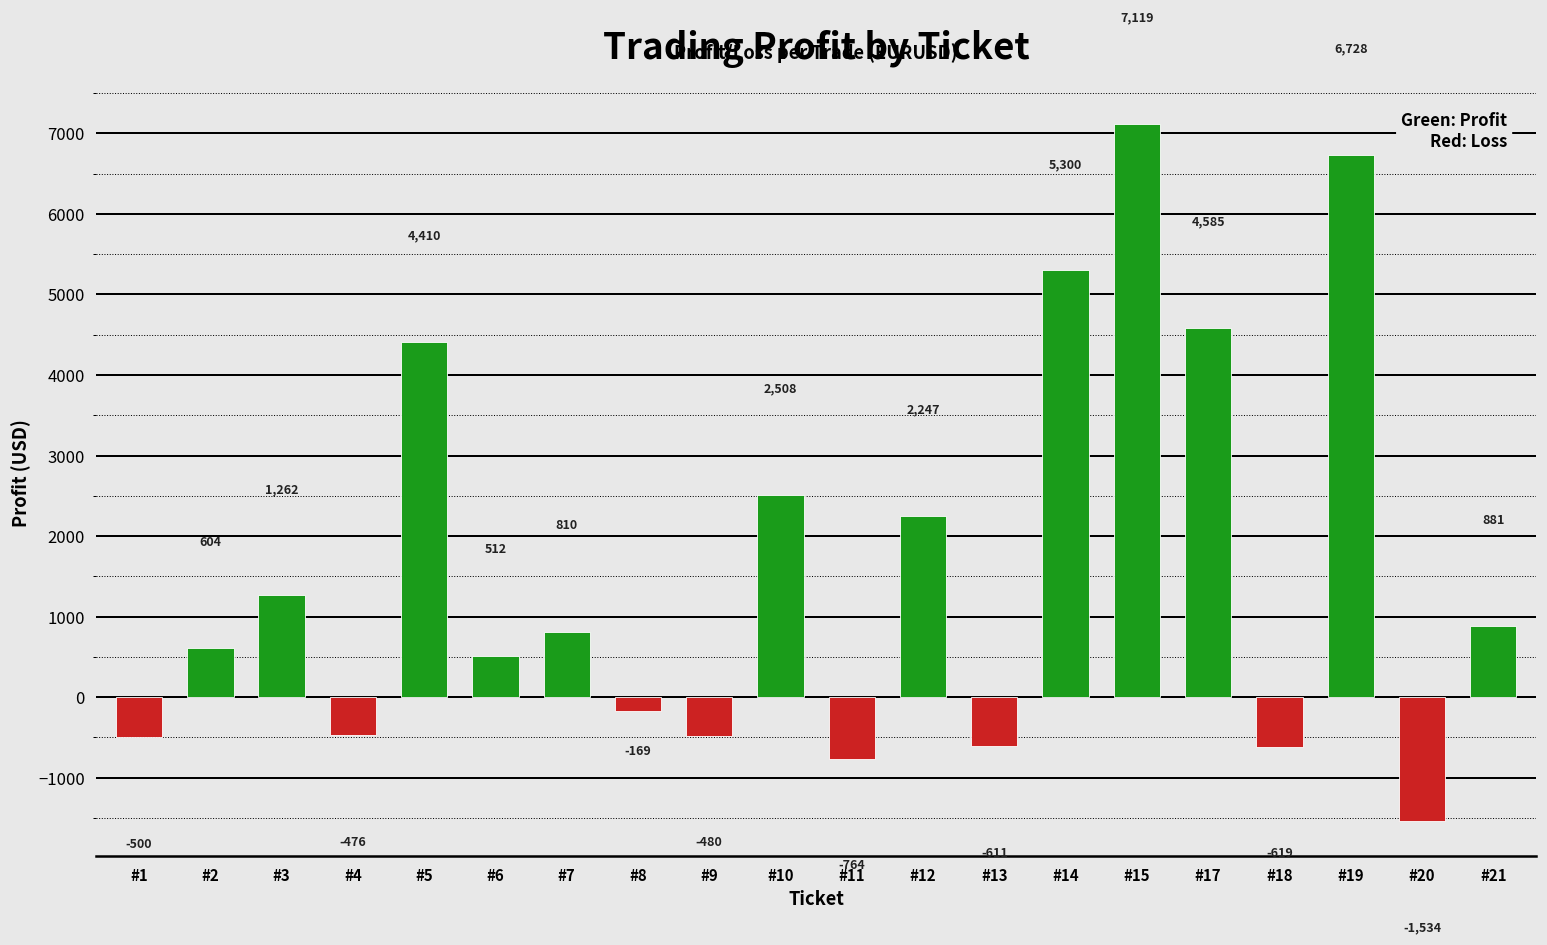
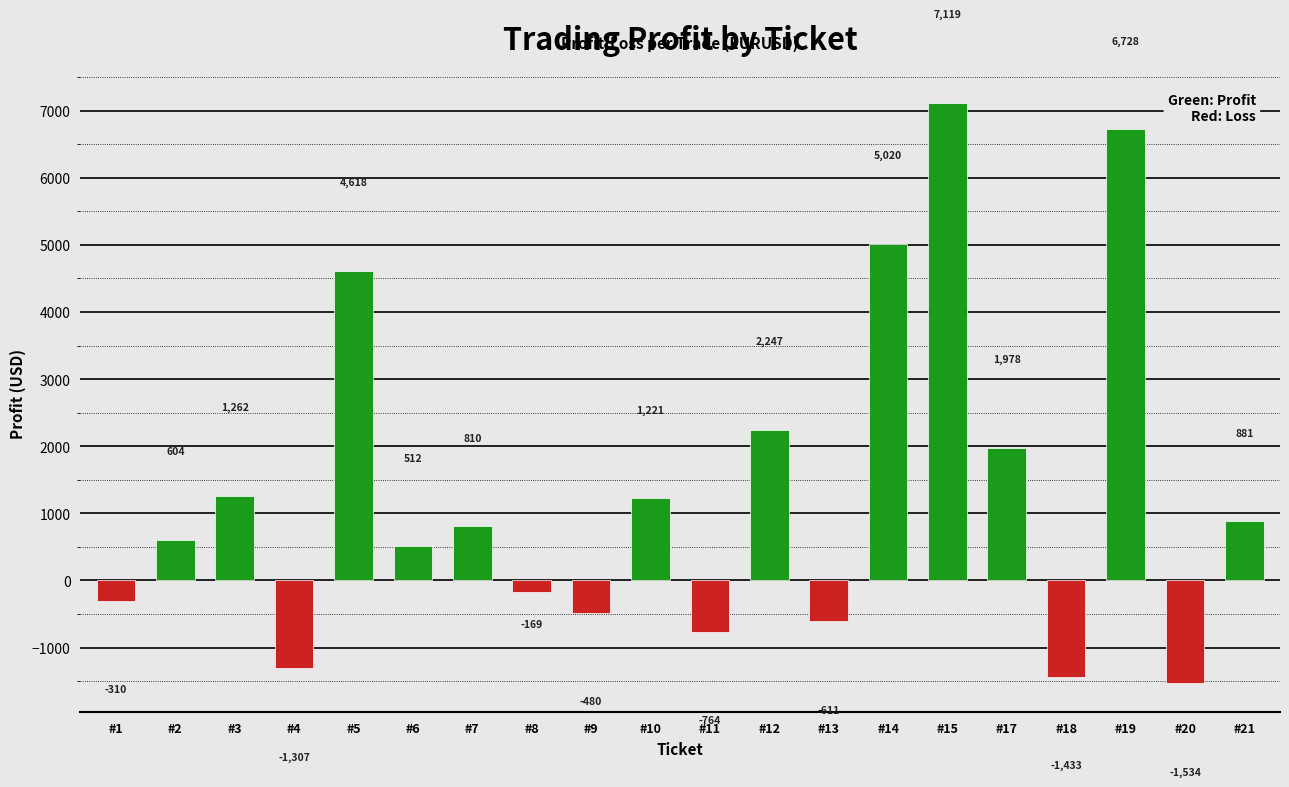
  {
-   "#1": "-500",
-   "#4": "-476",
-   "#5": "4,410",
-   "#10": "2,508",
-   "#14": "5,300",
-   "#17": "4,585",
-   "#18": "-619"
+   "#1": "-310",
+   "#4": "-1,307",
+   "#5": "4,618",
+   "#10": "1,221",
+   "#14": "5,020",
+   "#17": "1,978",
+   "#18": "-1,433"
  }
